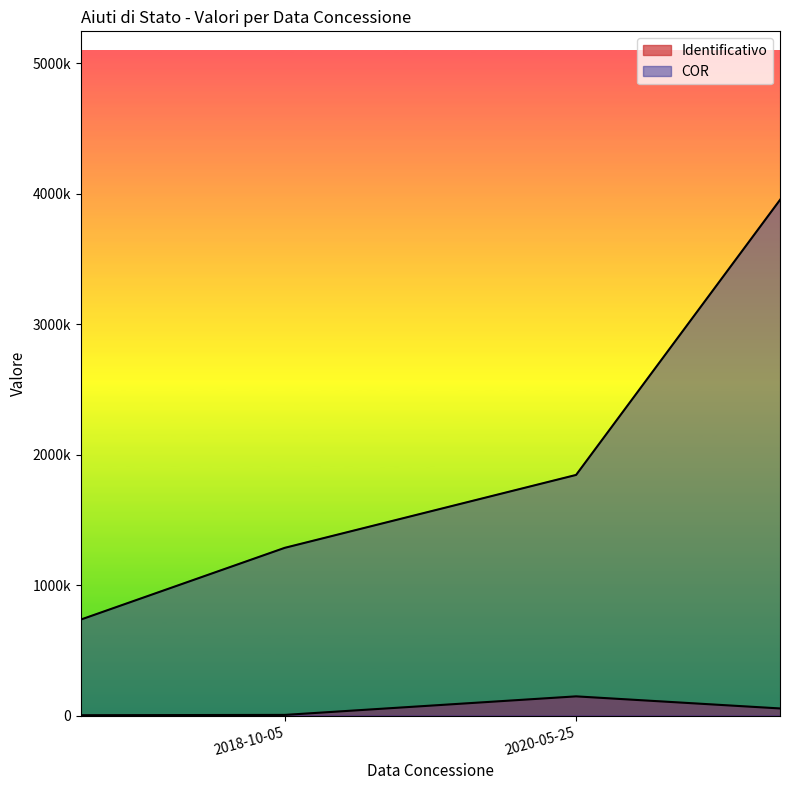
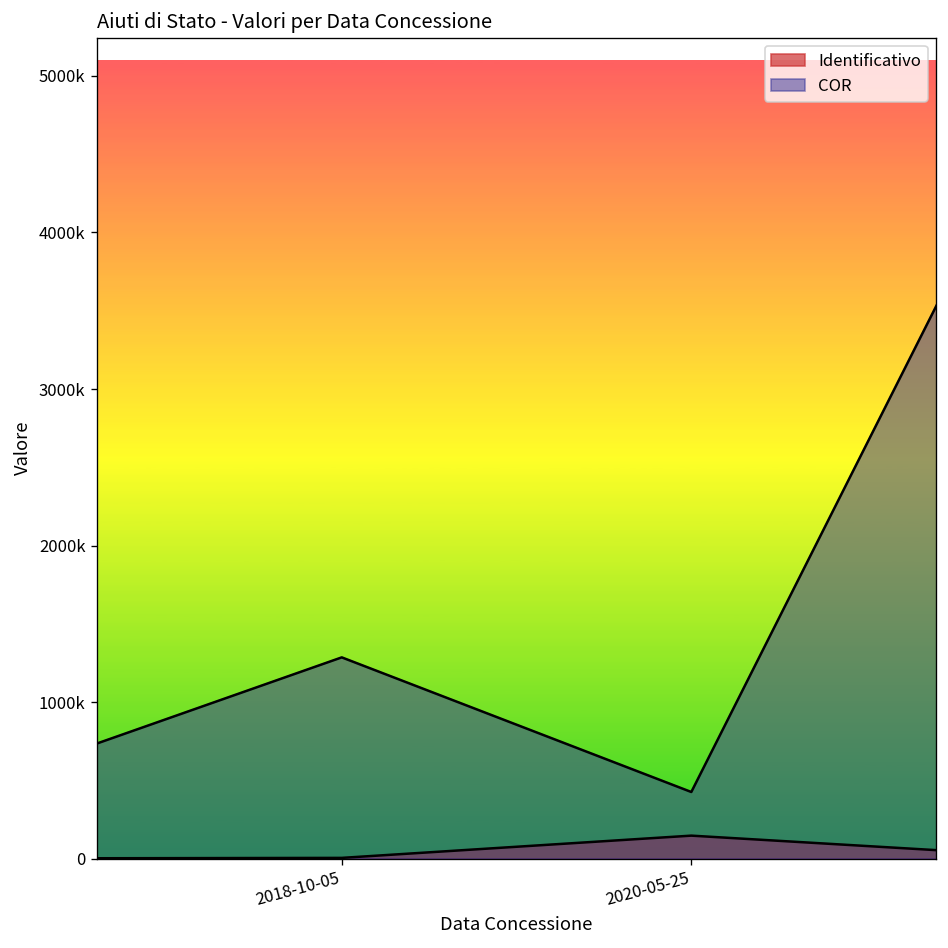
  {
    "Identificativo": {
      "2018-10-05": 10000,
      "2020-05-25": 150000
    },
    "COR": {
      "2018-10-05": 1290000,
-     "2020-05-25": 1850000
+     "2020-05-25": 430000
    }
  }
